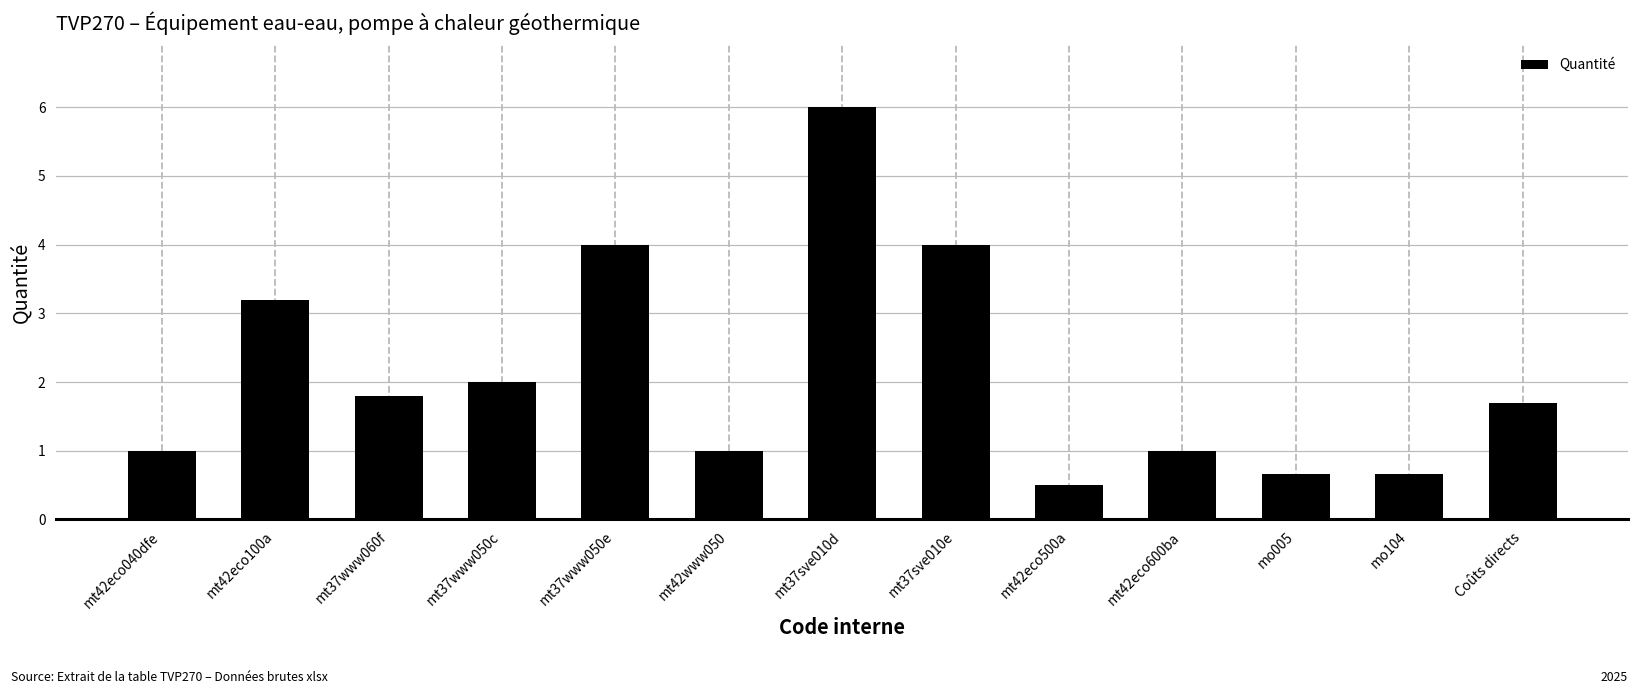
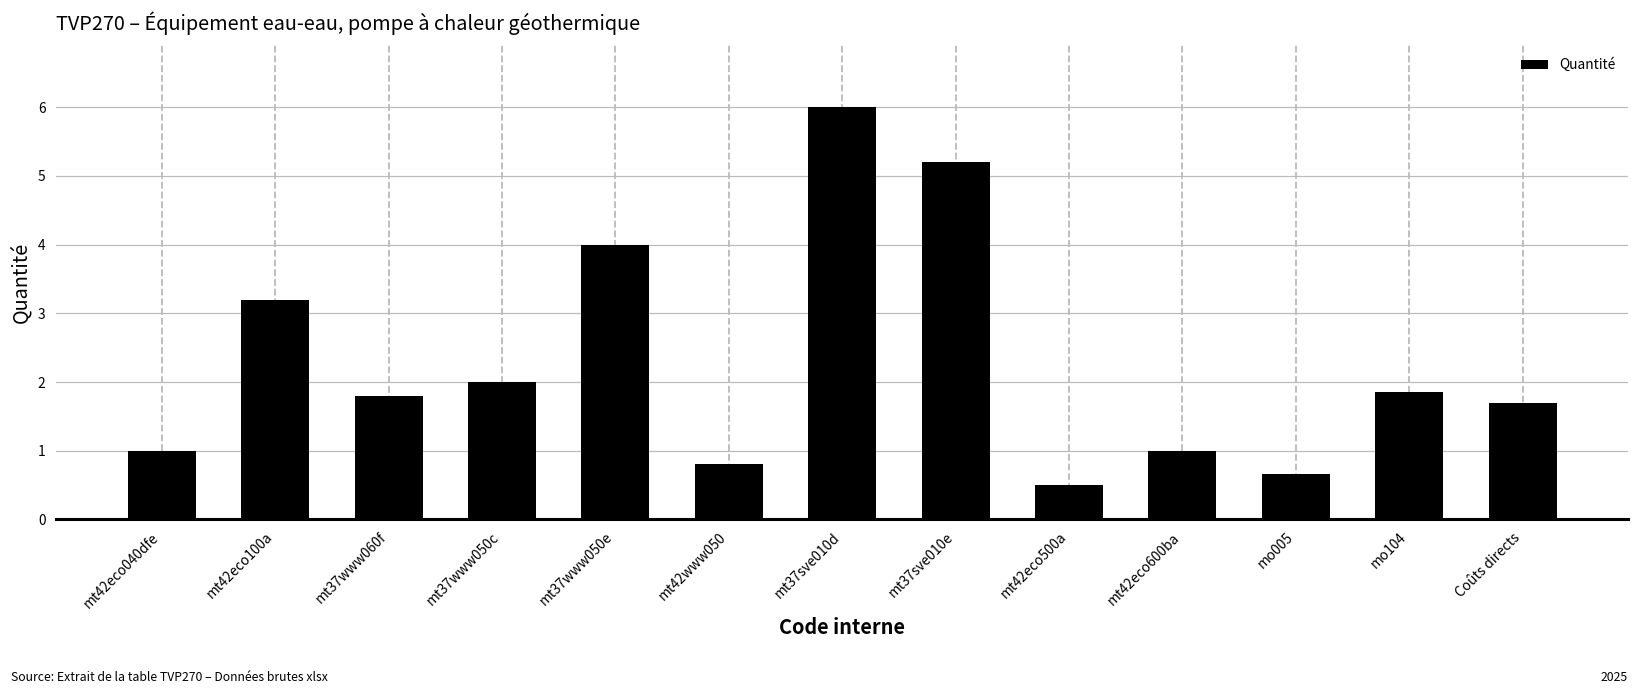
  {
    "mt42eco040dfe": 1.0,
    "mt42eco100a": 3.2,
    "mt37www060f": 1.8,
    "mt37www050c": 2.0,
    "mt37www050e": 4.0,
-   "mt42www050": 1.0,
+   "mt42www050": 0.8,
    "mt37sve010d": 6.0,
-   "mt37sve010e": 4.0,
+   "mt37sve010e": 5.2,
    "mt42eco500a": 0.5,
    "mt42eco600ba": 1.0,
    "mo005": 0.7,
-   "mo104": 0.7,
+   "mo104": 1.9,
    "Coûts directs": 1.7
  }
